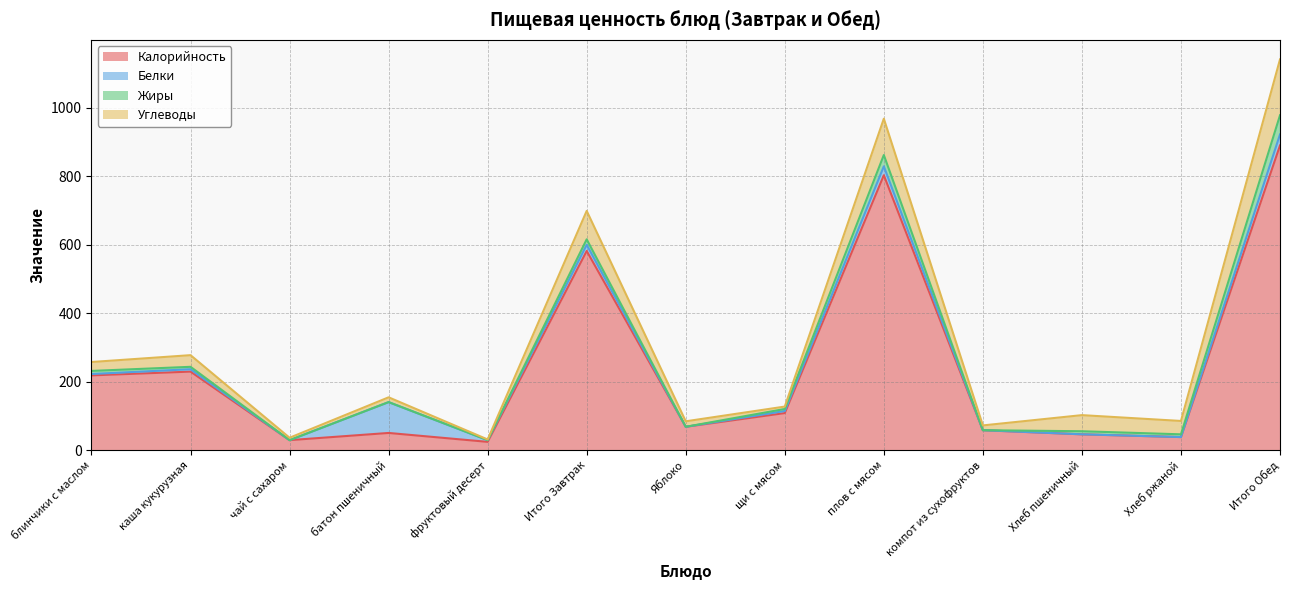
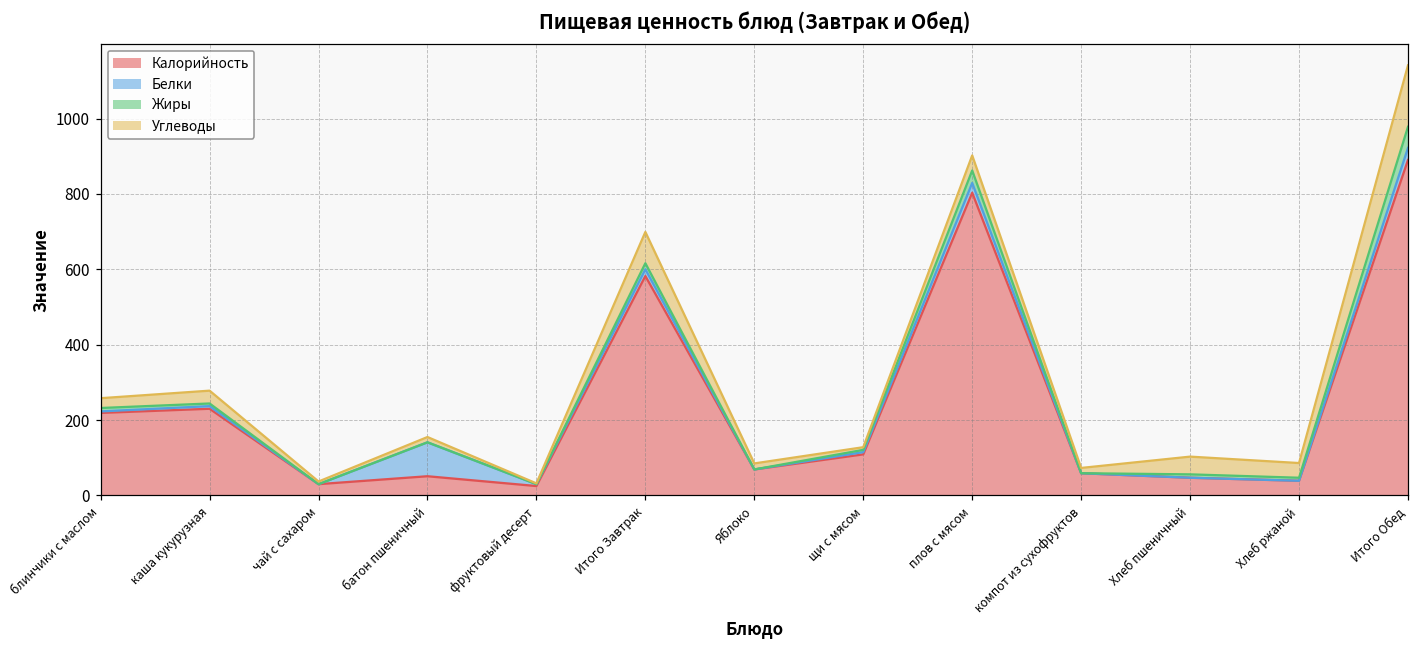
  {
    "Калорийность": {
      "батон пшеничный": 50,
      "Итого Завтрак": 580,
      "плов с мясом": 800,
      "Итого Обед": 890
    },
    "Белки": {
      "Итого Завтрак": 20,
      "плов с мясом": 30,
      "Итого Обед": 30
    },
    "Жиры": {
      "блинчики с маслом": 10,
      "Итого Завтрак": 20,
      "плов с мясом": 30,
      "Хлеб пшеничный": 10,
      "Хлеб ржаной": 10,
      "Итого Обед": 60
    },
    "Углеводы": {
      "блинчики с маслом": 30,
      "каша кукурузная": 30,
      "батон пшеничный": 10,
      "Итого Завтрак": 80,
      "Яблоко": 20,
-     "плов с мясом": 110,
+     "плов с мясом": 40,
      "компот из сухофруктов": 10,
      "Хлеб пшеничный": 50,
      "Хлеб ржаной": 40,
      "Итого Обед": 160
    }
  }
